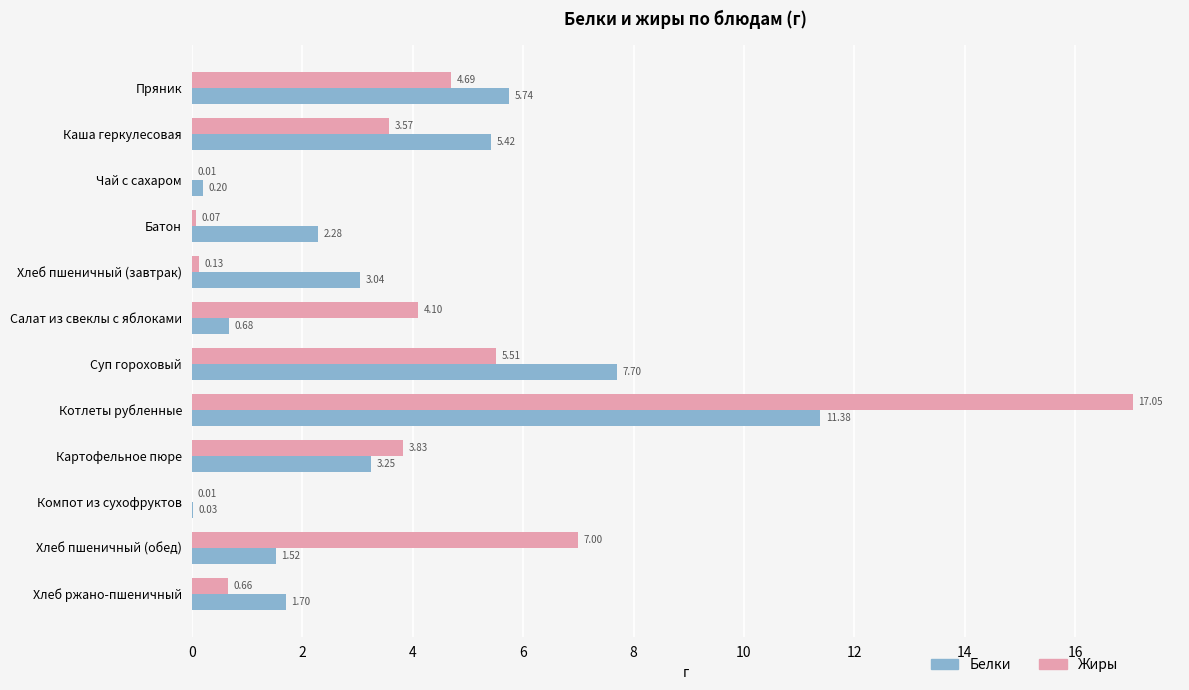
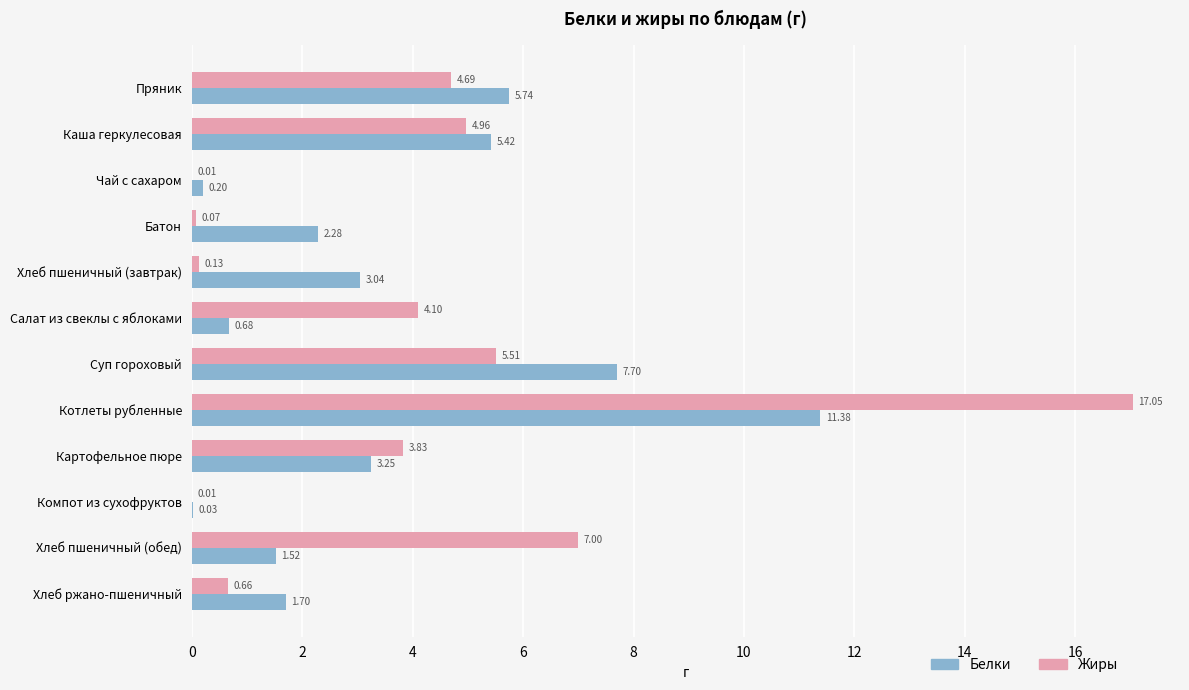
  {
    "Белки": {
      "Пряник": 5.74,
      "Каша геркулесовая": 5.42,
      "Чай с сахаром": 0.20,
      "Батон": 2.28,
      "Хлеб пшеничный (завтрак)": 3.04,
      "Салат из свеклы с яблоками": 0.68,
      "Суп гороховый": 7.70,
      "Котлеты рубленные": 11.38,
      "Картофельное пюре": 3.25,
      "Компот из сухофруктов": 0.03,
      "Хлеб пшеничный (обед)": 1.52,
      "Хлеб ржано-пшеничный": 1.70
    },
    "Жиры": {
      "Пряник": 4.69,
-     "Каша геркулесовая": 3.57,
+     "Каша геркулесовая": 4.96,
      "Чай с сахаром": 0.01,
      "Батон": 0.07,
      "Хлеб пшеничный (завтрак)": 0.13,
      "Салат из свеклы с яблоками": 4.10,
      "Суп гороховый": 5.51,
      "Котлеты рубленные": 17.05,
      "Картофельное пюре": 3.83,
      "Компот из сухофруктов": 0.01,
      "Хлеб пшеничный (обед)": 7.00,
      "Хлеб ржано-пшеничный": 0.66
    }
  }
